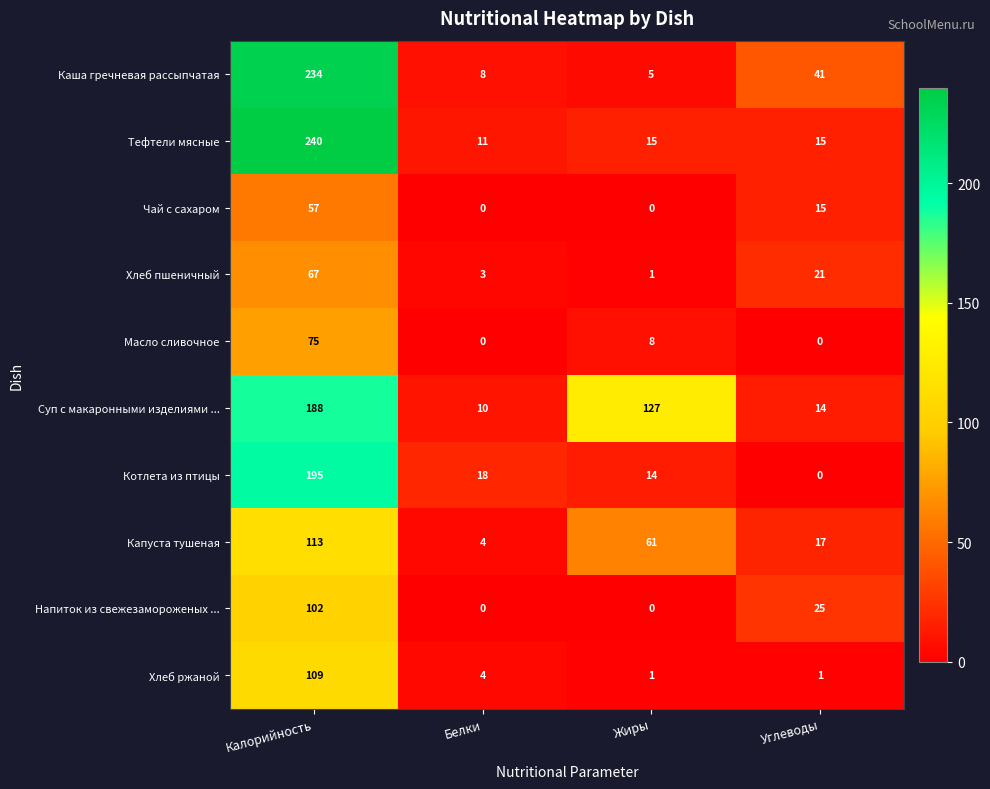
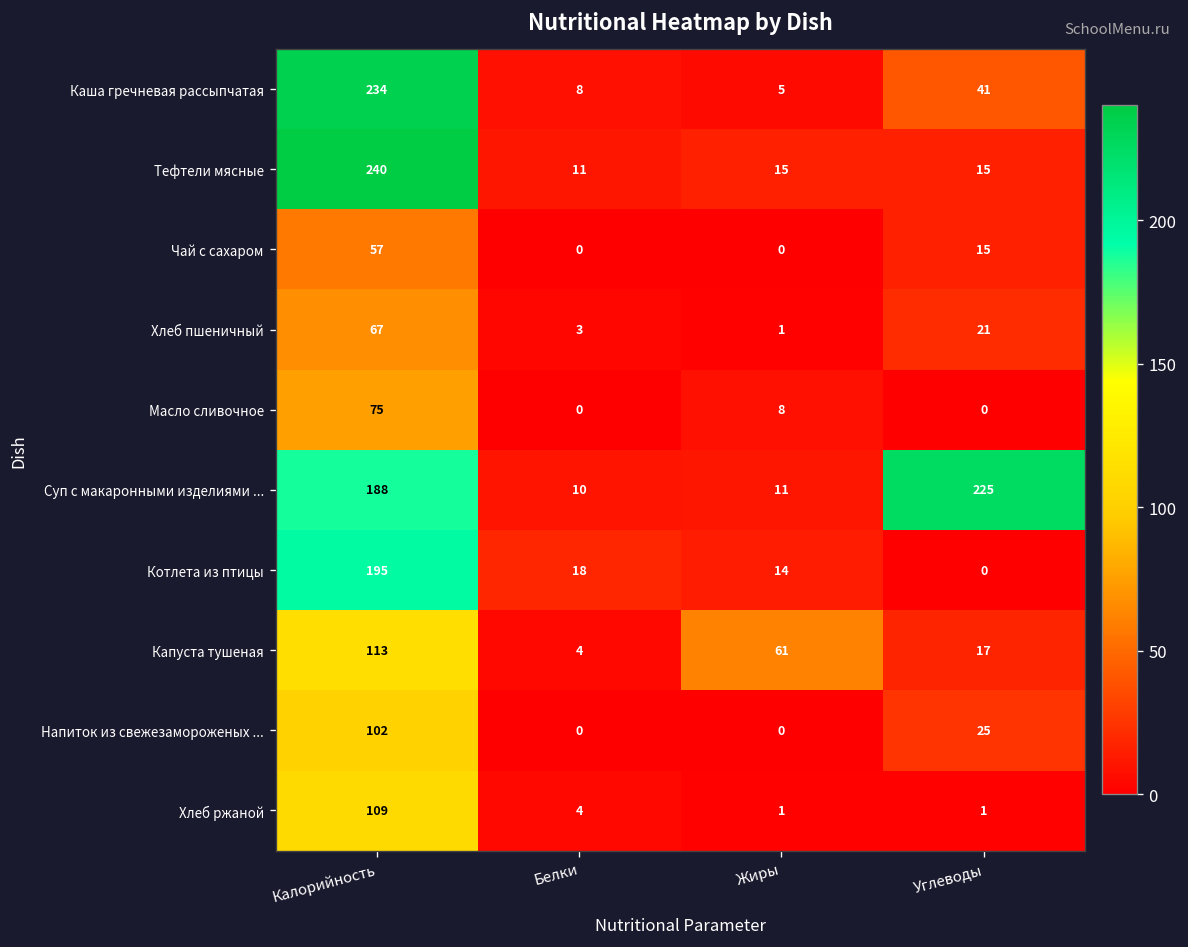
  {
    "Каша гречневая рассыпчатая": {
      "Калорийность": 234,
      "Белки": 8,
      "Жиры": 5,
      "Углеводы": 41
    },
    "Тефтели мясные": {
      "Калорийность": 240,
      "Белки": 11,
      "Жиры": 15,
      "Углеводы": 15
    },
    "Чай с сахаром": {
      "Калорийность": 57,
      "Белки": 0,
      "Жиры": 0,
      "Углеводы": 15
    },
    "Хлеб пшеничный": {
      "Калорийность": 67,
      "Белки": 3,
      "Жиры": 1,
      "Углеводы": 21
    },
    "Масло сливочное": {
      "Калорийность": 75,
      "Белки": 0,
      "Жиры": 8,
      "Углеводы": 0
    },
    "Суп с макаронными изделиями ...": {
      "Калорийность": 188,
      "Белки": 10,
-     "Жиры": 127,
-     "Углеводы": 14
+     "Жиры": 11,
+     "Углеводы": 225
    },
    "Котлета из птицы": {
      "Калорийность": 195,
      "Белки": 18,
      "Жиры": 14,
      "Углеводы": 0
    },
    "Капуста тушеная": {
      "Калорийность": 113,
      "Белки": 4,
      "Жиры": 61,
      "Углеводы": 17
    },
    "Напиток из свежезамороженых ...": {
      "Калорийность": 102,
      "Белки": 0,
      "Жиры": 0,
      "Углеводы": 25
    },
    "Хлеб ржаной": {
      "Калорийность": 109,
      "Белки": 4,
      "Жиры": 1,
      "Углеводы": 1
    }
  }
